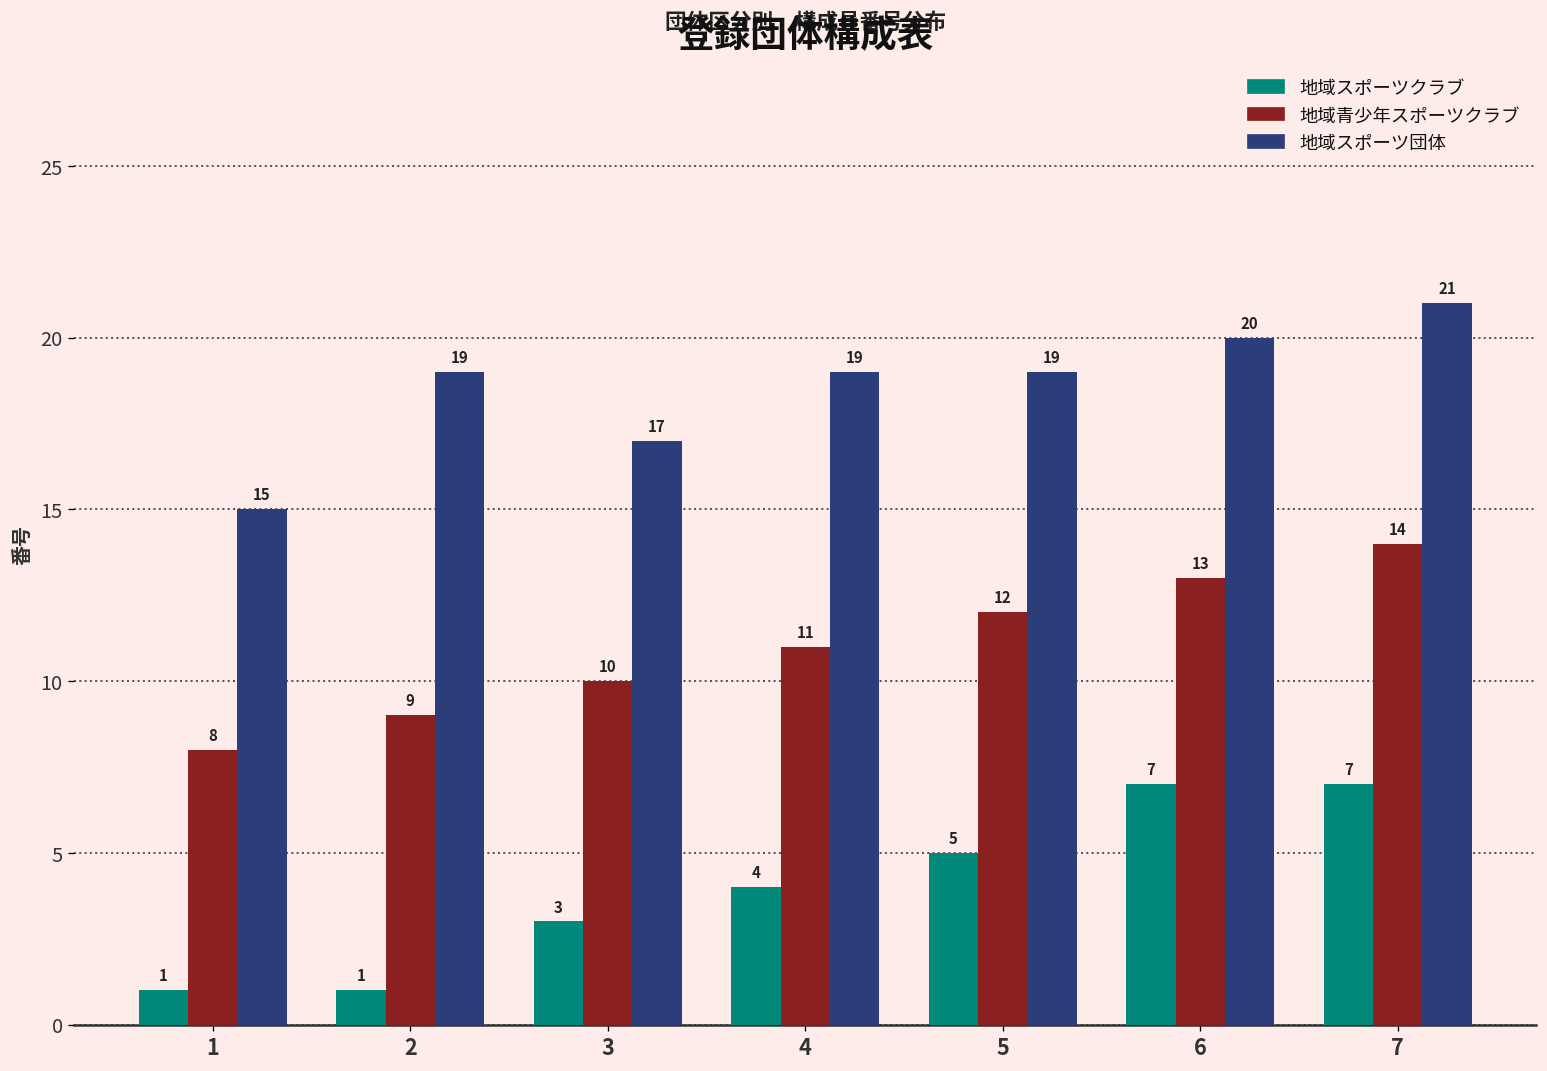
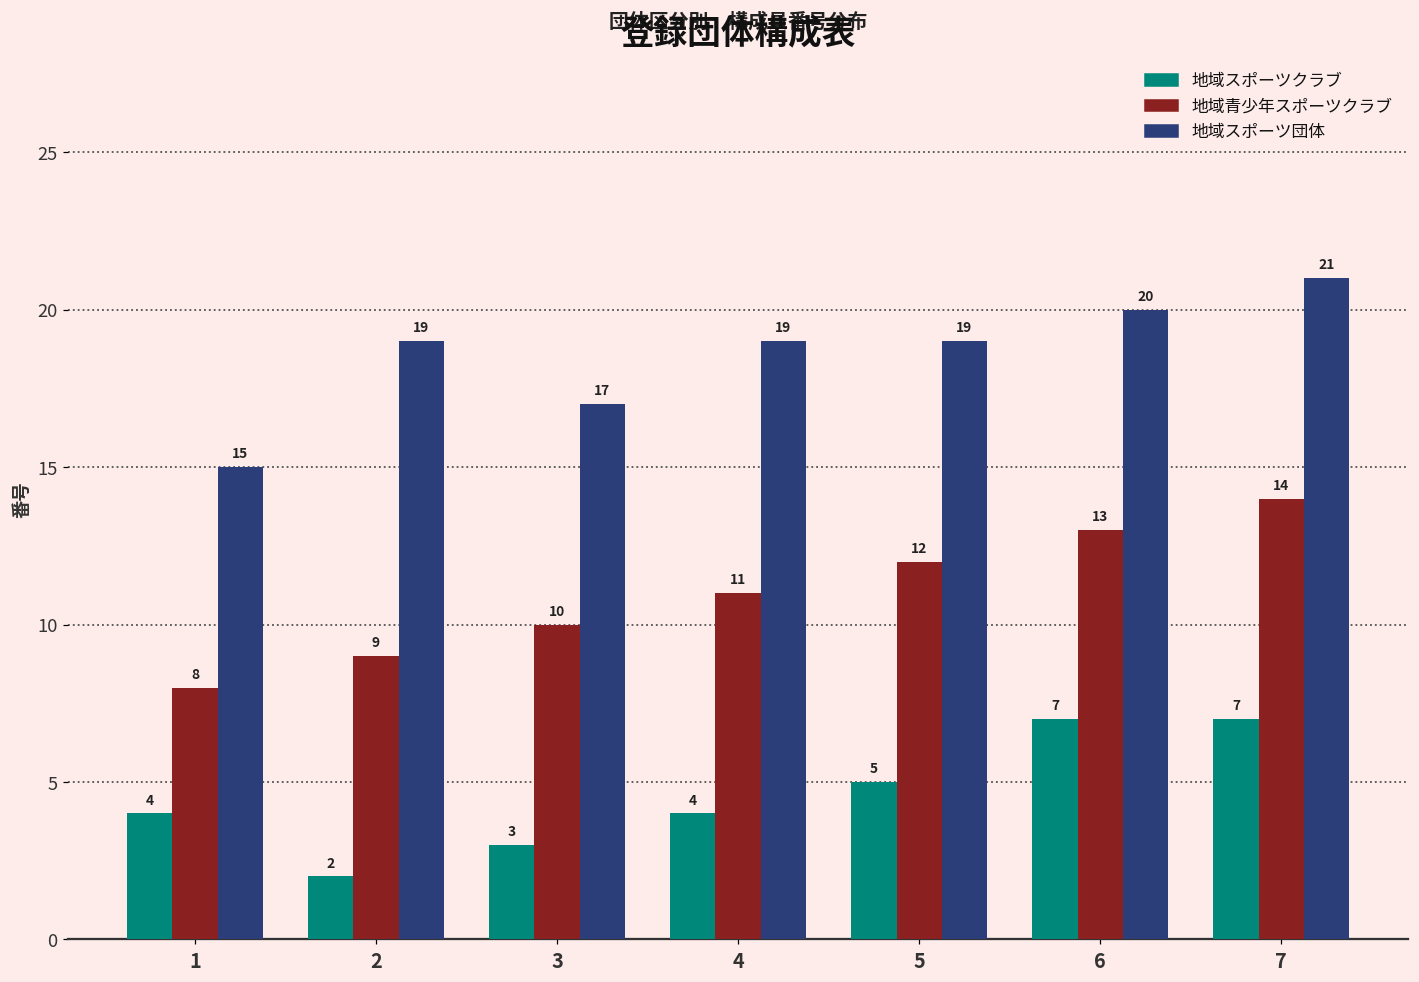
  {
    "地域スポーツクラブ": {
-     "1": 1,
-     "2": 1,
+     "1": 4,
+     "2": 2,
      "3": 3,
      "4": 4,
      "5": 5,
      "6": 7,
      "7": 7
    },
    "地域青少年スポーツクラブ": {
      "1": 8,
      "2": 9,
      "3": 10,
      "4": 11,
      "5": 12,
      "6": 13,
      "7": 14
    },
    "地域スポーツ団体": {
      "1": 15,
      "2": 19,
      "3": 17,
      "4": 19,
      "5": 19,
      "6": 20,
      "7": 21
    }
  }
